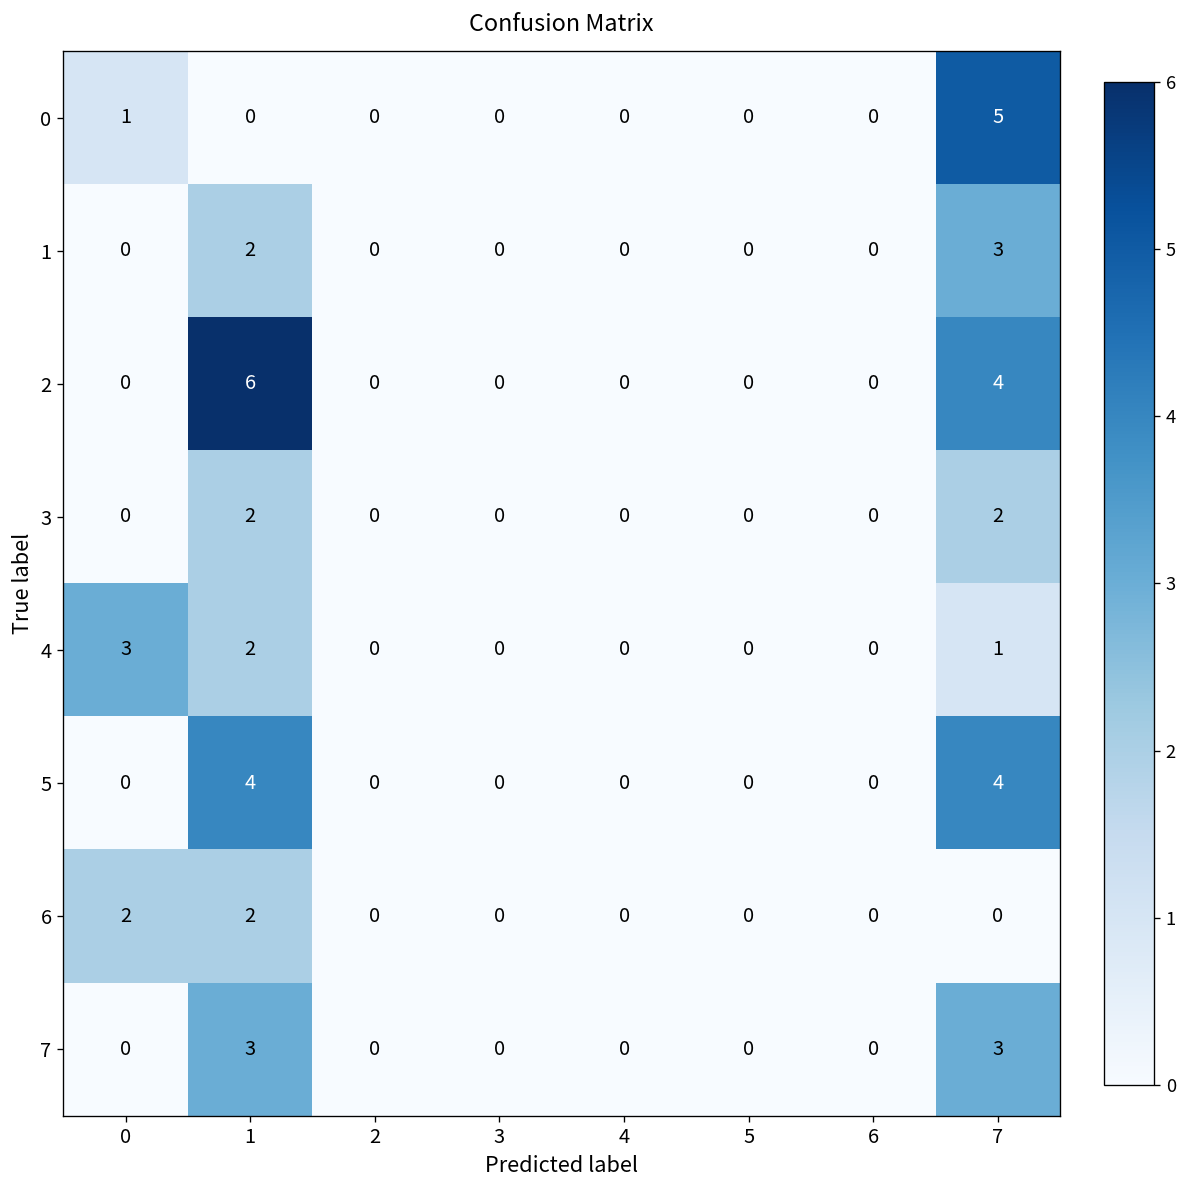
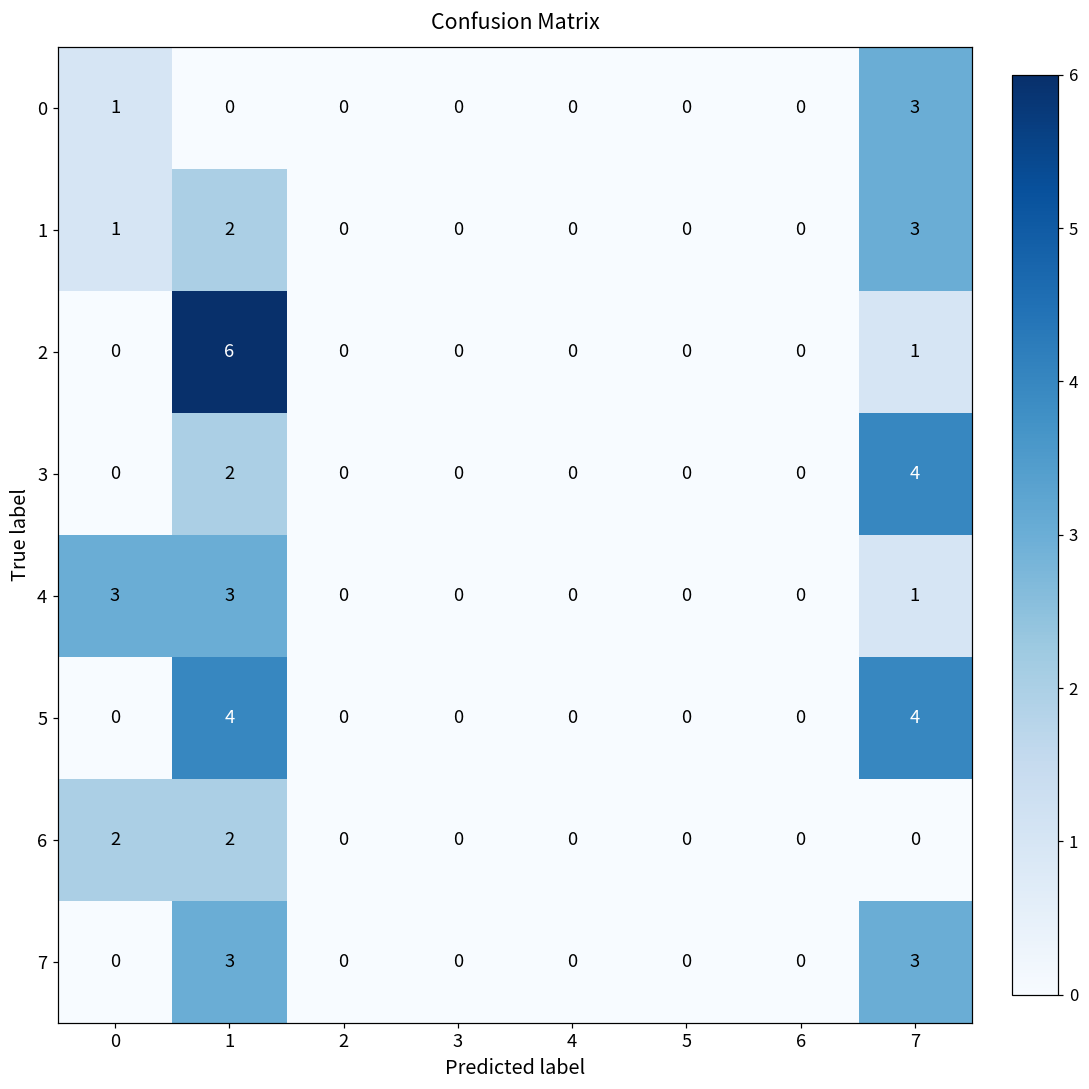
  {
    "0": {
      "0": 1,
      "1": 0,
      "2": 0,
      "3": 0,
      "4": 0,
      "5": 0,
      "6": 0,
-     "7": 5
+     "7": 3
    },
    "1": {
-     "0": 0,
+     "0": 1,
      "1": 2,
      "2": 0,
      "3": 0,
      "4": 0,
      "5": 0,
      "6": 0,
      "7": 3
    },
    "2": {
      "0": 0,
      "1": 6,
      "2": 0,
      "3": 0,
      "4": 0,
      "5": 0,
      "6": 0,
-     "7": 4
+     "7": 1
    },
    "3": {
      "0": 0,
      "1": 2,
      "2": 0,
      "3": 0,
      "4": 0,
      "5": 0,
      "6": 0,
-     "7": 2
+     "7": 4
    },
    "4": {
      "0": 3,
-     "1": 2,
+     "1": 3,
      "2": 0,
      "3": 0,
      "4": 0,
      "5": 0,
      "6": 0,
      "7": 1
    },
    "5": {
      "0": 0,
      "1": 4,
      "2": 0,
      "3": 0,
      "4": 0,
      "5": 0,
      "6": 0,
      "7": 4
    },
    "6": {
      "0": 2,
      "1": 2,
      "2": 0,
      "3": 0,
      "4": 0,
      "5": 0,
      "6": 0,
      "7": 0
    },
    "7": {
      "0": 0,
      "1": 3,
      "2": 0,
      "3": 0,
      "4": 0,
      "5": 0,
      "6": 0,
      "7": 3
    }
  }
